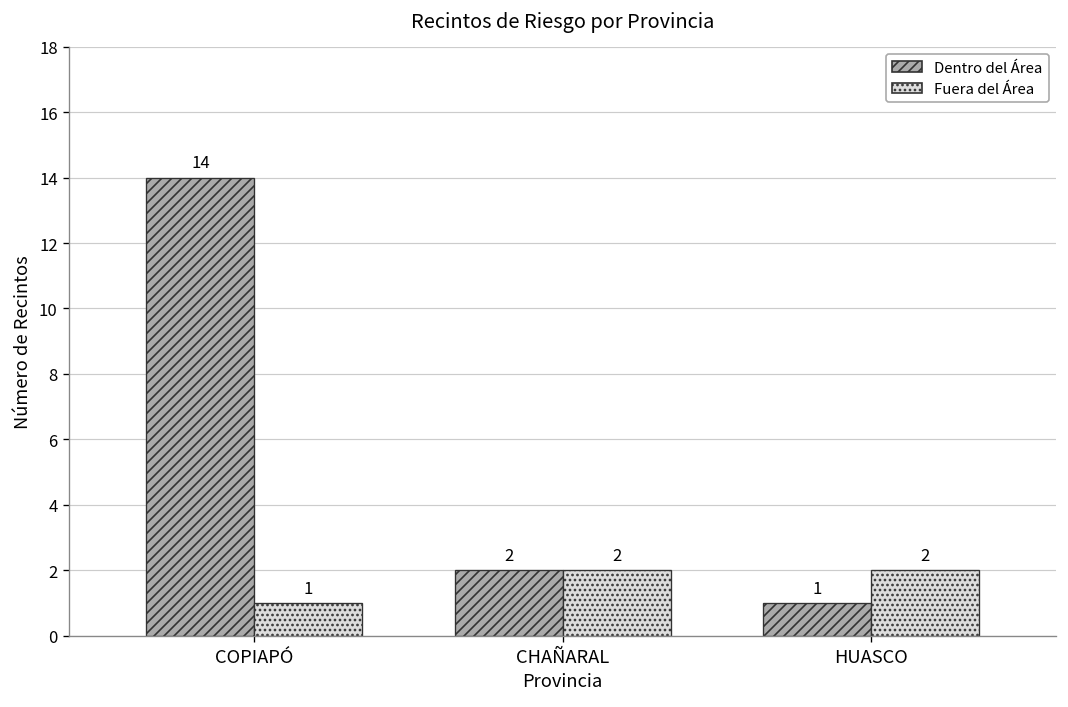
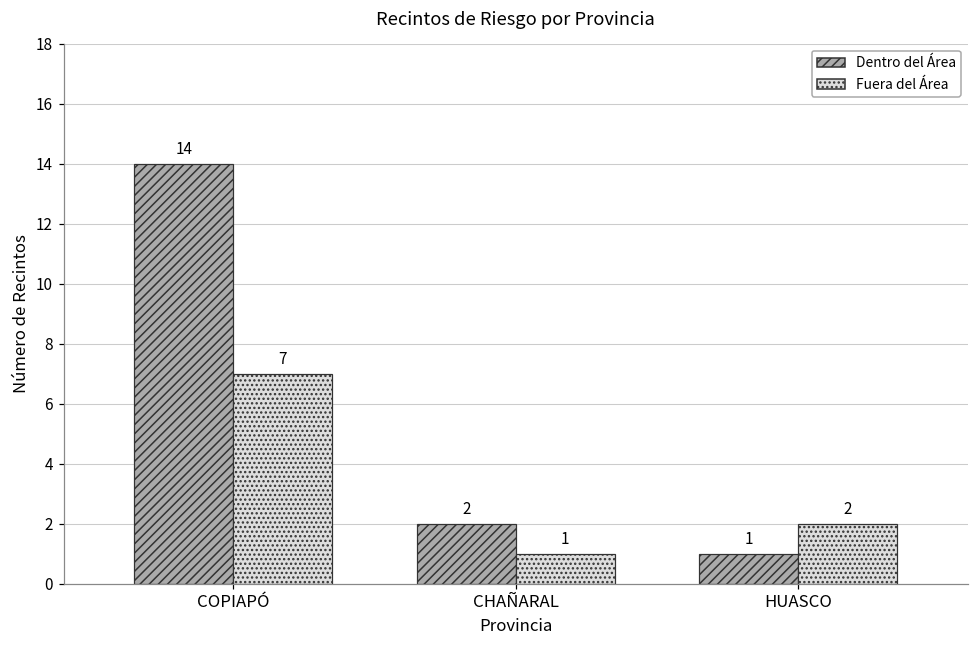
  {
    "Dentro del Área": {
      "COPIAPÓ": 14,
      "CHAÑARAL": 2,
      "HUASCO": 1
    },
    "Fuera del Área": {
-     "COPIAPÓ": 1,
-     "CHAÑARAL": 2,
+     "COPIAPÓ": 7,
+     "CHAÑARAL": 1,
      "HUASCO": 2
    }
  }
